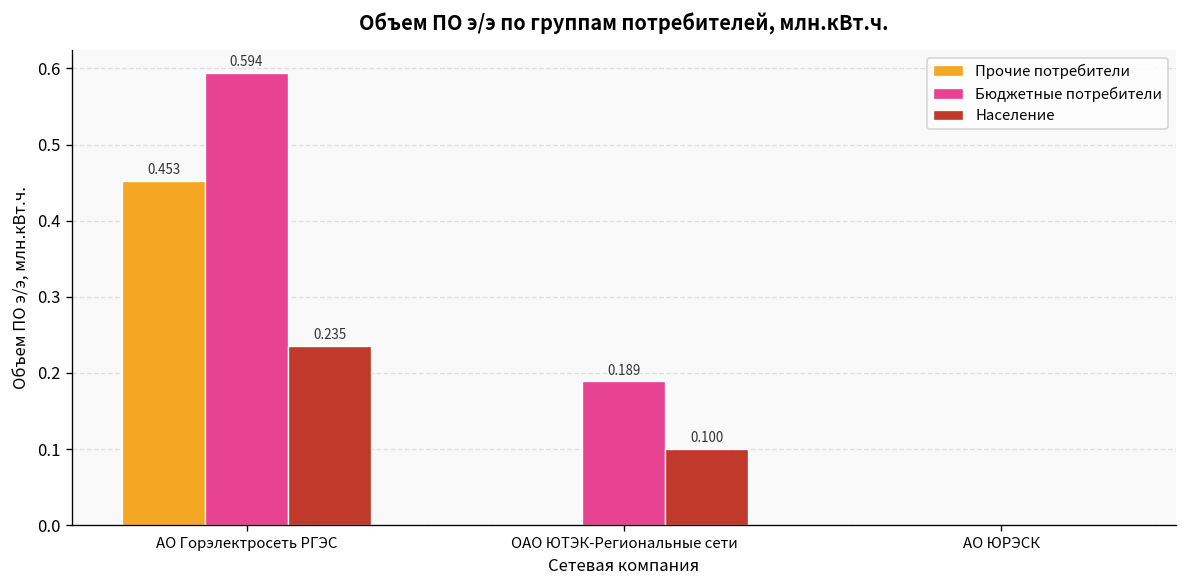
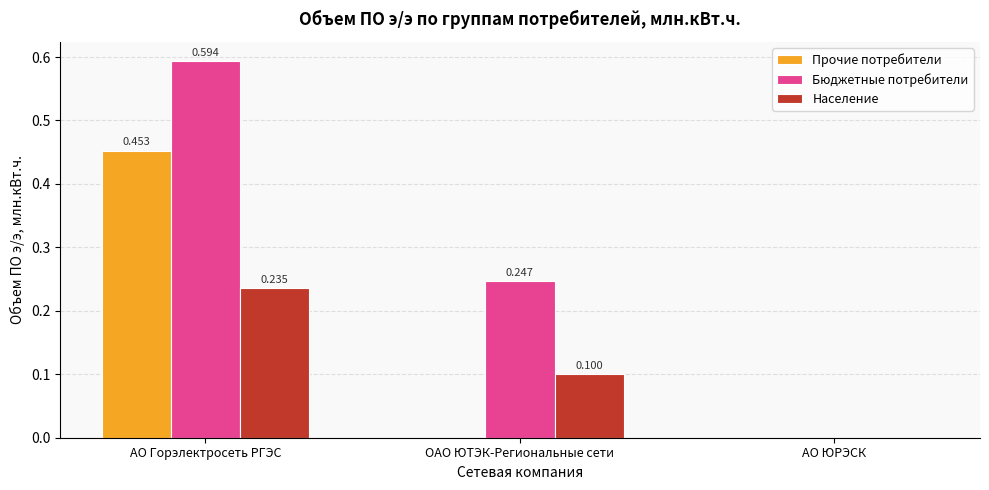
  {
    "Прочие потребители": {
      "АО Горэлектросеть РГЭС": 0.453
    },
    "Бюджетные потребители": {
      "АО Горэлектросеть РГЭС": 0.594,
-     "ОАО ЮТЭК-Региональные сети": 0.189
+     "ОАО ЮТЭК-Региональные сети": 0.247
    },
    "Население": {
      "АО Горэлектросеть РГЭС": 0.235,
      "ОАО ЮТЭК-Региональные сети": 0.100
    }
  }
